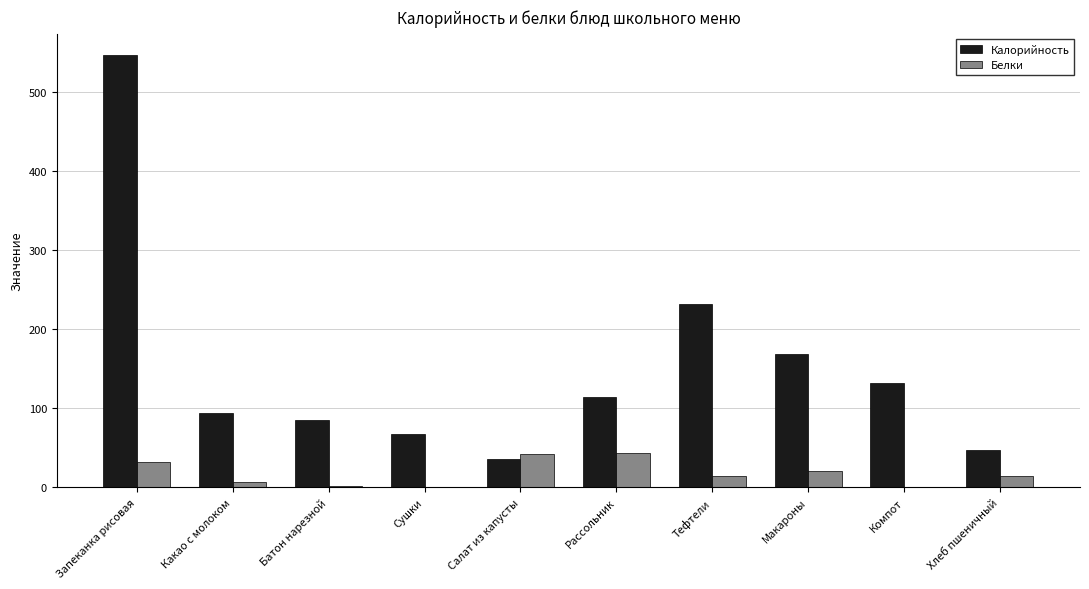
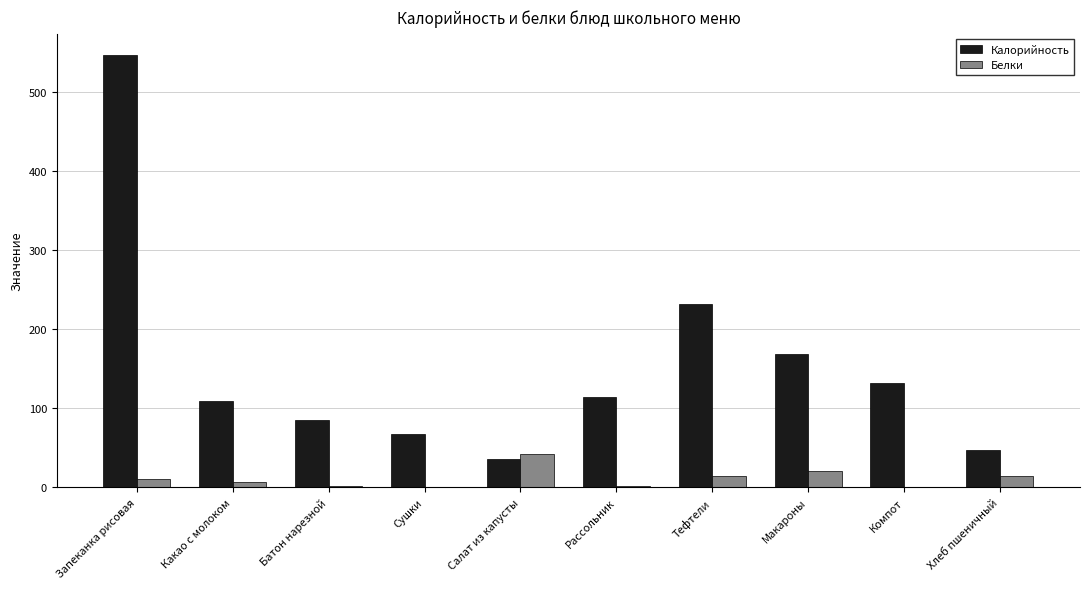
  {
    "Калорийность": {
      "Запеканка рисовая": 550,
-     "Какао с молоком": 90,
+     "Какао с молоком": 110,
      "Батон нарезной": 90,
      "Сушки": 70,
      "Салат из капусты": 40,
      "Рассольник": 110,
      "Тефтели": 230,
      "Макароны": 170,
      "Компот": 130,
      "Хлеб пшеничный": 50
    },
    "Белки": {
-     "Запеканка рисовая": 30,
+     "Запеканка рисовая": 10,
      "Какао с молоком": 10,
      "Салат из капусты": 40,
-     "Рассольник": 40,
+     "Рассольник": 0,
      "Тефтели": 10,
      "Макароны": 20,
      "Хлеб пшеничный": 10
    }
  }
